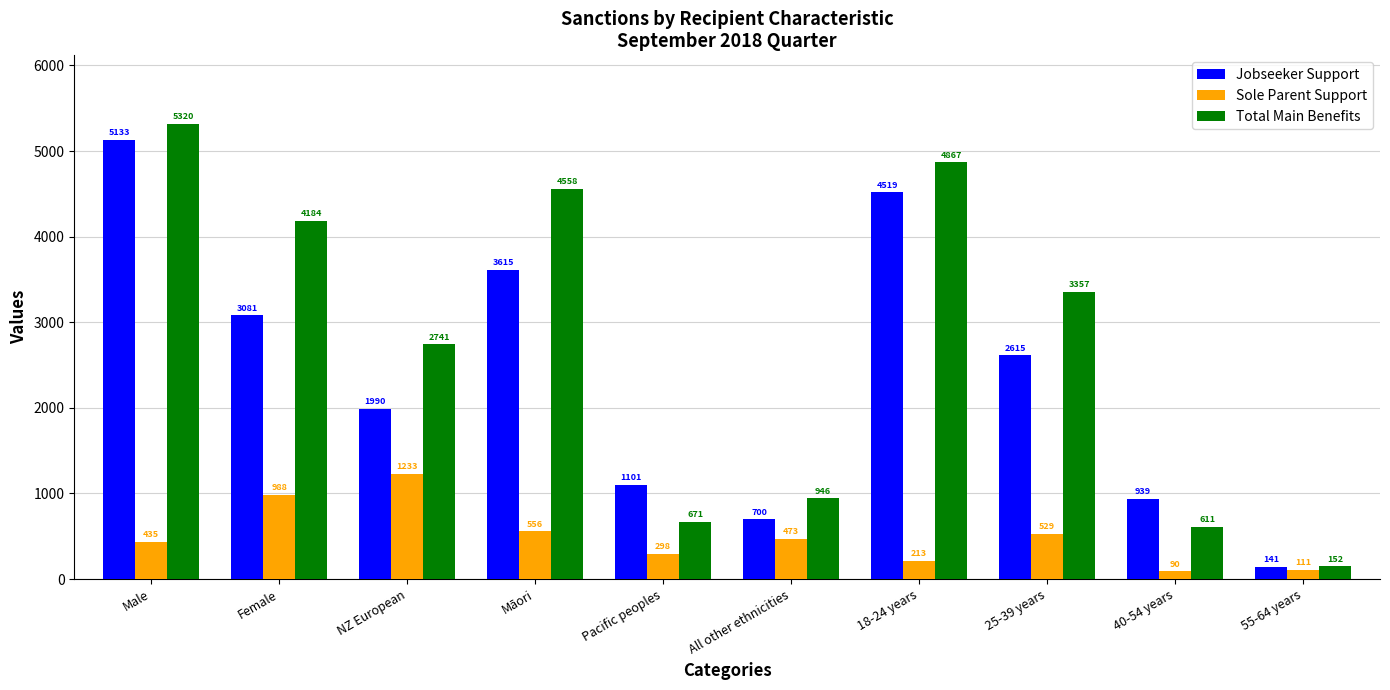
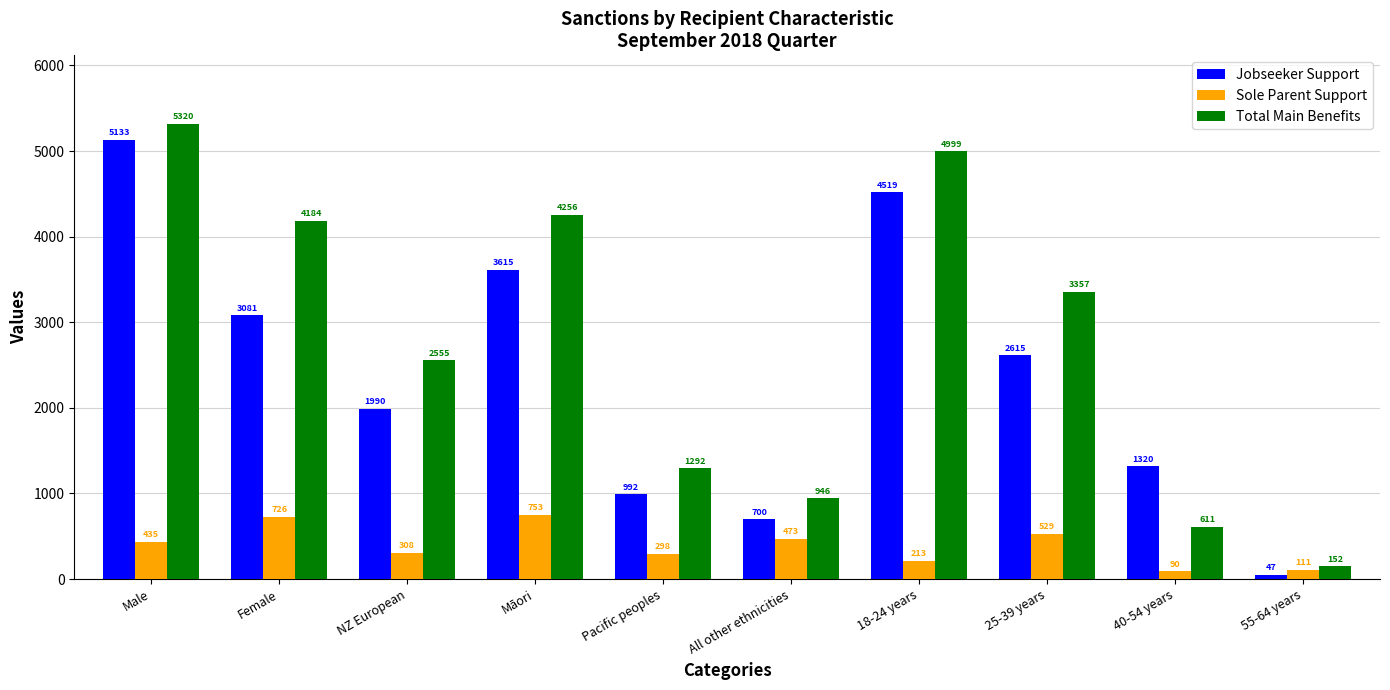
  {
    "Jobseeker Support": {
      "Male": 5133,
      "Female": 3081,
      "NZ European": 1990,
      "Māori": 3615,
-     "Pacific peoples": 1101,
+     "Pacific peoples": 992,
      "All other ethnicities": 700,
      "18-24 years": 4519,
      "25-39 years": 2615,
-     "40-54 years": 939,
-     "55-64 years": 141
+     "40-54 years": 1320,
+     "55-64 years": 47
    },
    "Sole Parent Support": {
      "Male": 435,
-     "Female": 988,
-     "NZ European": 1233,
-     "Māori": 556,
+     "Female": 726,
+     "NZ European": 308,
+     "Māori": 753,
      "Pacific peoples": 298,
      "All other ethnicities": 473,
      "18-24 years": 213,
      "25-39 years": 529,
      "40-54 years": 90,
      "55-64 years": 111
    },
    "Total Main Benefits": {
      "Male": 5320,
      "Female": 4184,
-     "NZ European": 2741,
-     "Māori": 4558,
-     "Pacific peoples": 671,
+     "NZ European": 2555,
+     "Māori": 4256,
+     "Pacific peoples": 1292,
      "All other ethnicities": 946,
-     "18-24 years": 4867,
+     "18-24 years": 4999,
      "25-39 years": 3357,
      "40-54 years": 611,
      "55-64 years": 152
    }
  }
